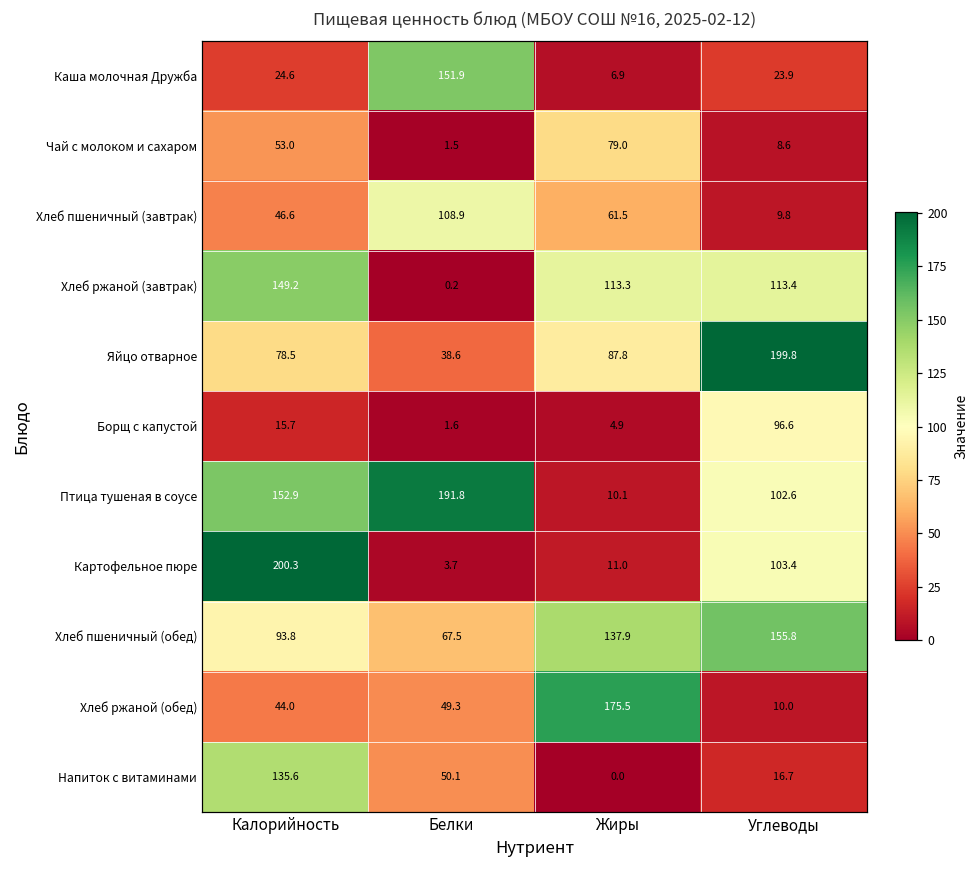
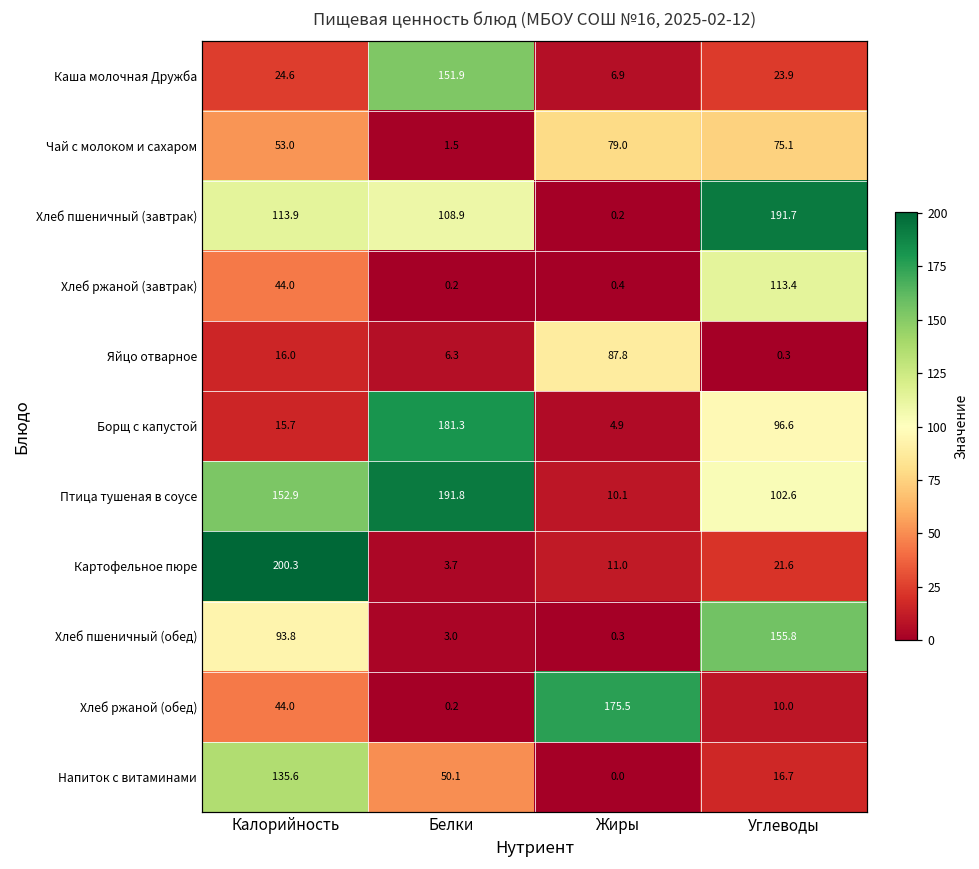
  {
    "Каша молочная Дружба": {
      "Калорийность": 24.6,
      "Белки": 151.9,
      "Жиры": 6.9,
      "Углеводы": 23.9
    },
    "Чай с молоком и сахаром": {
      "Калорийность": 53.0,
      "Белки": 1.5,
      "Жиры": 79.0,
-     "Углеводы": 8.6
+     "Углеводы": 75.1
    },
    "Хлеб пшеничный (завтрак)": {
-     "Калорийность": 46.6,
+     "Калорийность": 113.9,
      "Белки": 108.9,
-     "Жиры": 61.5,
-     "Углеводы": 9.8
+     "Жиры": 0.2,
+     "Углеводы": 191.7
    },
    "Хлеб ржаной (завтрак)": {
-     "Калорийность": 149.2,
+     "Калорийность": 44.0,
      "Белки": 0.2,
-     "Жиры": 113.3,
+     "Жиры": 0.4,
      "Углеводы": 113.4
    },
    "Яйцо отварное": {
-     "Калорийность": 78.5,
-     "Белки": 38.6,
+     "Калорийность": 16.0,
+     "Белки": 6.3,
      "Жиры": 87.8,
-     "Углеводы": 199.8
+     "Углеводы": 0.3
    },
    "Борщ с капустой": {
      "Калорийность": 15.7,
-     "Белки": 1.6,
+     "Белки": 181.3,
      "Жиры": 4.9,
      "Углеводы": 96.6
    },
    "Птица тушеная в соусе": {
      "Калорийность": 152.9,
      "Белки": 191.8,
      "Жиры": 10.1,
      "Углеводы": 102.6
    },
    "Картофельное пюре": {
      "Калорийность": 200.3,
      "Белки": 3.7,
      "Жиры": 11.0,
-     "Углеводы": 103.4
+     "Углеводы": 21.6
    },
    "Хлеб пшеничный (обед)": {
      "Калорийность": 93.8,
-     "Белки": 67.5,
-     "Жиры": 137.9,
+     "Белки": 3.0,
+     "Жиры": 0.3,
      "Углеводы": 155.8
    },
    "Хлеб ржаной (обед)": {
      "Калорийность": 44.0,
-     "Белки": 49.3,
+     "Белки": 0.2,
      "Жиры": 175.5,
      "Углеводы": 10.0
    },
    "Напиток с витаминами": {
      "Калорийность": 135.6,
      "Белки": 50.1,
      "Жиры": 0.0,
      "Углеводы": 16.7
    }
  }
